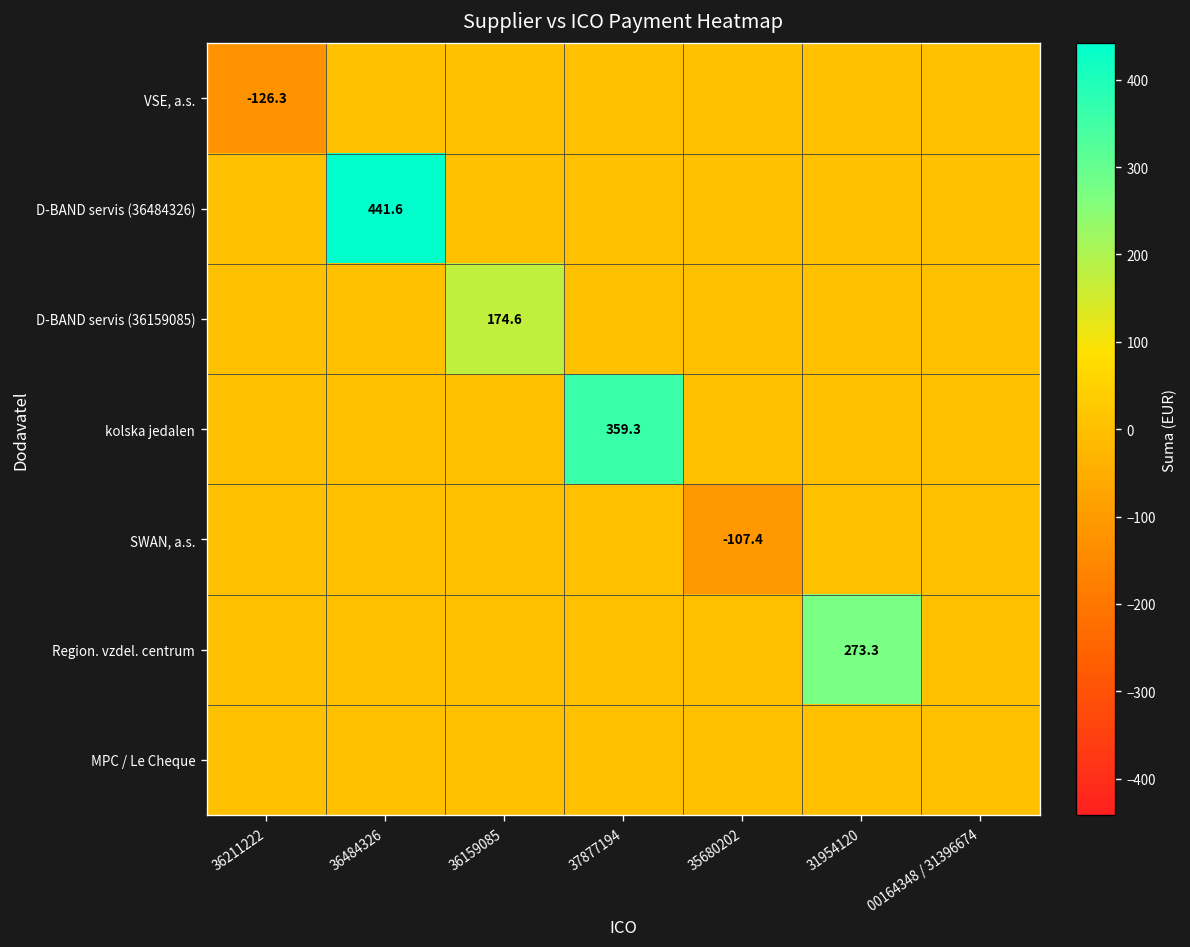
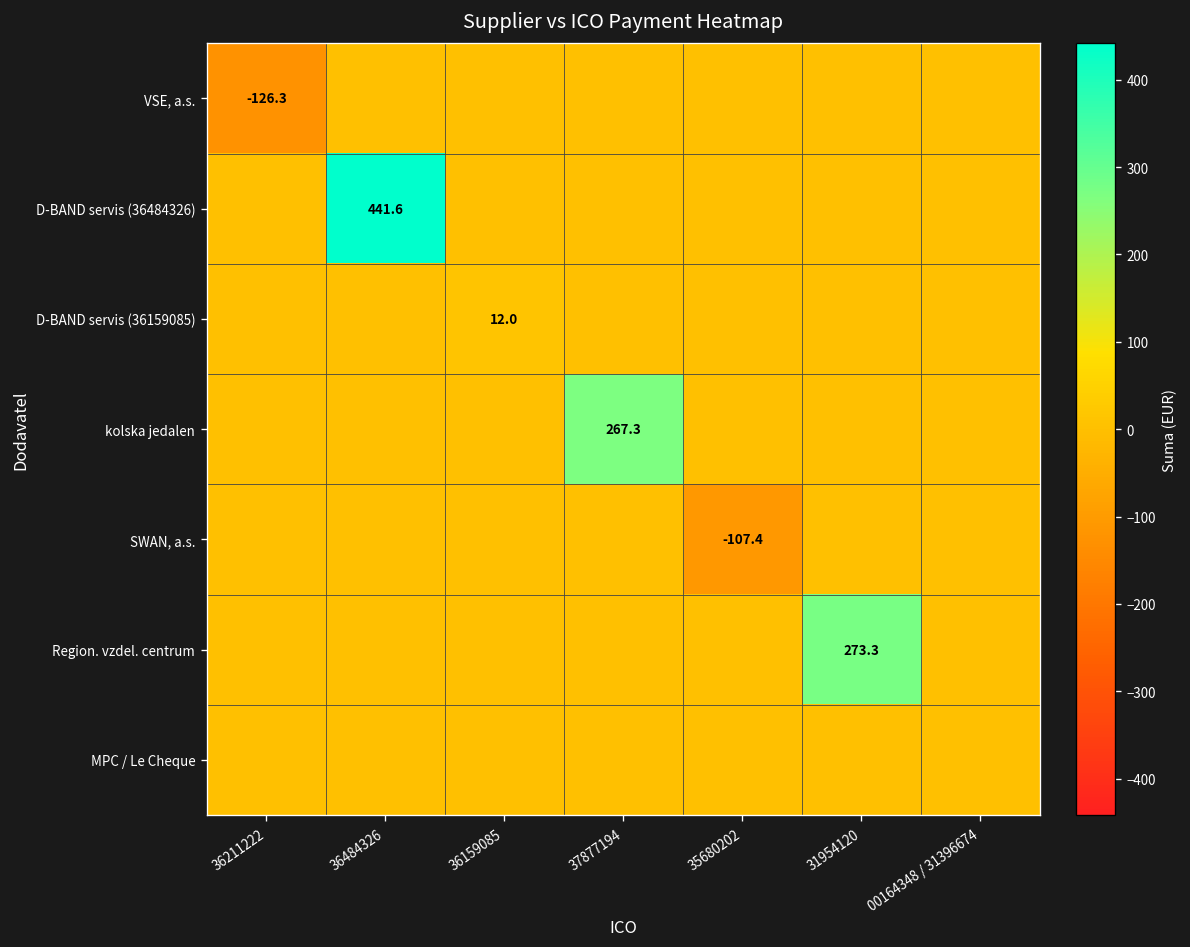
  {
    "VSE, a.s.": {
      "36211222": -126.3
    },
    "D-BAND servis (36484326)": {
      "36484326": 441.6
    },
    "D-BAND servis (36159085)": {
-     "36159085": 174.6
+     "36159085": 12.0
    },
    "kolska jedalen": {
-     "37877194": 359.3
+     "37877194": 267.3
    },
    "SWAN, a.s.": {
      "35680202": -107.4
    },
    "Region. vzdel. centrum": {
      "31954120": 273.3
    }
  }
